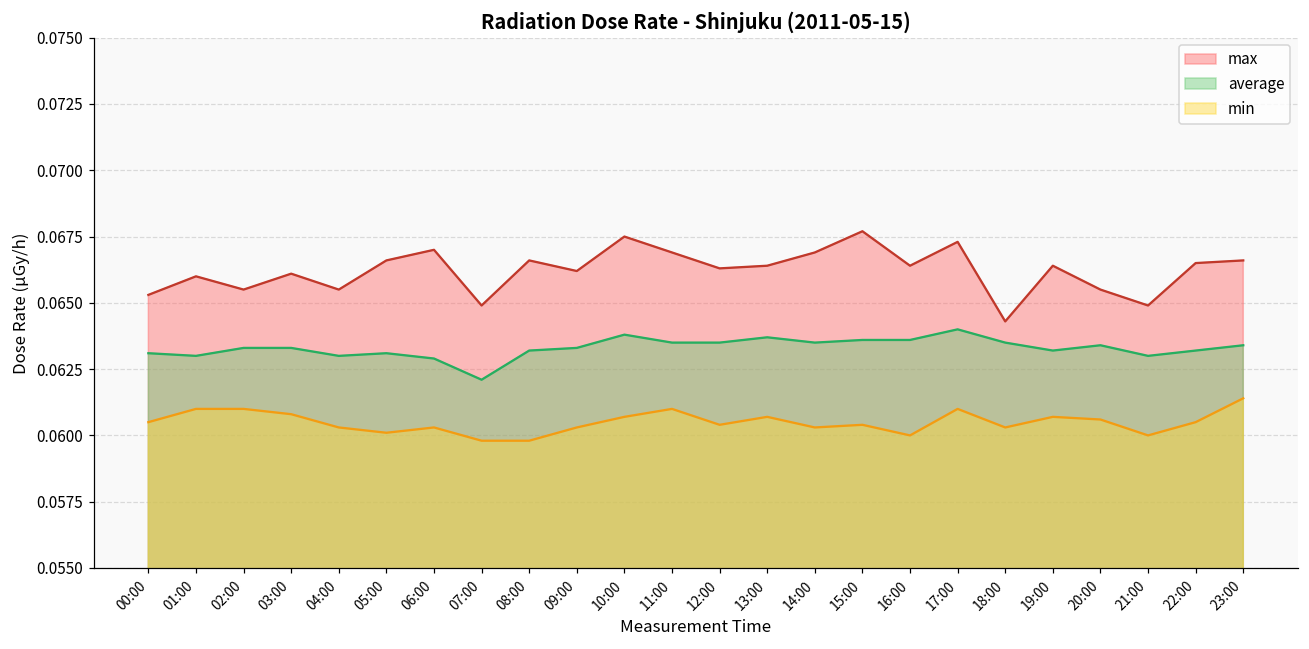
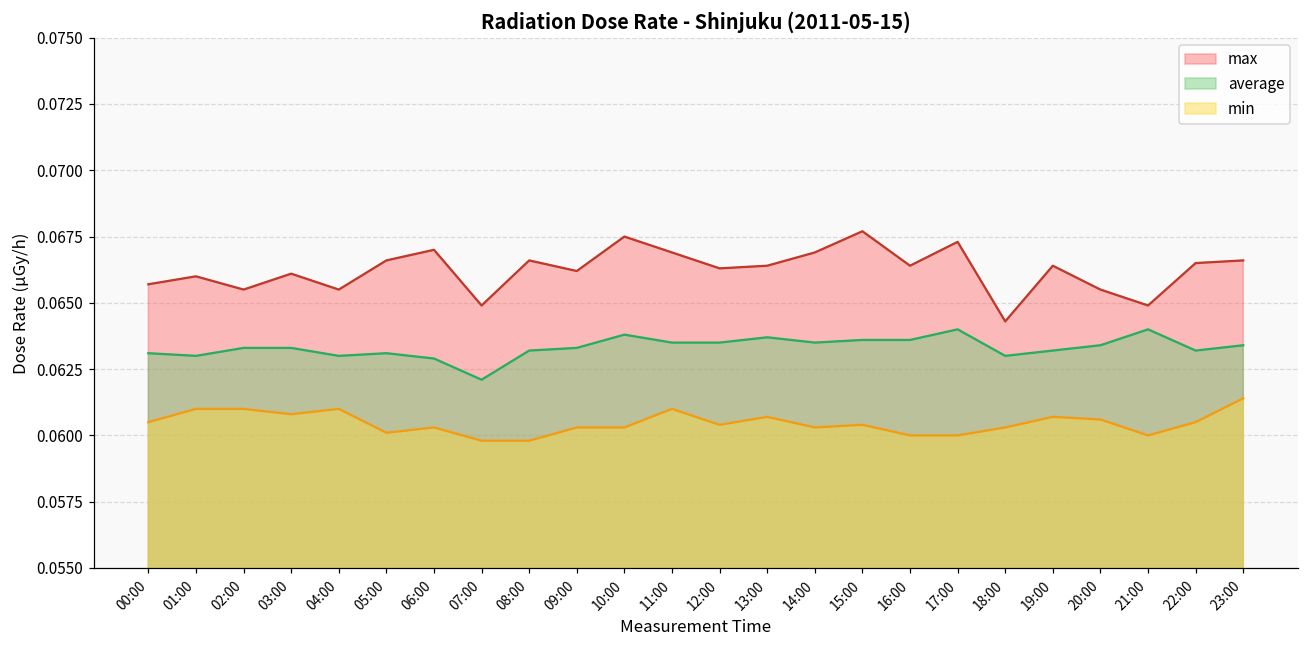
  {
    "max": {
-     "00:00": 0.0653,
+     "00:00": 0.0657,
      "01:00": 0.0660,
      "02:00": 0.0655,
      "03:00": 0.0661,
      "04:00": 0.0655,
      "05:00": 0.0666,
      "06:00": 0.0670,
      "07:00": 0.0649,
      "08:00": 0.0666,
      "09:00": 0.0662,
      "10:00": 0.0675,
      "11:00": 0.0669,
      "12:00": 0.0663,
      "13:00": 0.0664,
      "14:00": 0.0669,
      "15:00": 0.0677,
      "16:00": 0.0664,
      "17:00": 0.0673,
      "18:00": 0.0643,
      "19:00": 0.0664,
      "20:00": 0.0655,
      "21:00": 0.0649,
      "22:00": 0.0665,
      "23:00": 0.0666
    },
    "average": {
      "00:00": 0.0631,
      "01:00": 0.0630,
      "02:00": 0.0633,
      "03:00": 0.0633,
      "04:00": 0.0630,
      "05:00": 0.0631,
      "06:00": 0.0629,
      "07:00": 0.0621,
      "08:00": 0.0632,
      "09:00": 0.0633,
      "10:00": 0.0638,
      "11:00": 0.0635,
      "12:00": 0.0635,
      "13:00": 0.0637,
      "14:00": 0.0635,
      "15:00": 0.0636,
      "16:00": 0.0636,
      "17:00": 0.0640,
-     "18:00": 0.0635,
+     "18:00": 0.0630,
      "19:00": 0.0632,
      "20:00": 0.0634,
-     "21:00": 0.063,
+     "21:00": 0.064,
      "22:00": 0.0632,
      "23:00": 0.0634
    },
    "min": {
      "00:00": 0.0605,
      "01:00": 0.0610,
      "02:00": 0.0610,
      "03:00": 0.0608,
-     "04:00": 0.0603,
+     "04:00": 0.0610,
      "05:00": 0.0601,
      "06:00": 0.0603,
      "07:00": 0.0598,
      "08:00": 0.0598,
      "09:00": 0.0603,
-     "10:00": 0.0607,
+     "10:00": 0.0603,
      "11:00": 0.0610,
      "12:00": 0.0604,
      "13:00": 0.0607,
      "14:00": 0.0603,
      "15:00": 0.0604,
      "16:00": 0.0600,
-     "17:00": 0.061,
+     "17:00": 0.060,
      "18:00": 0.0603,
      "19:00": 0.0607,
      "20:00": 0.0606,
      "21:00": 0.0600,
      "22:00": 0.0605,
      "23:00": 0.0614
    }
  }
